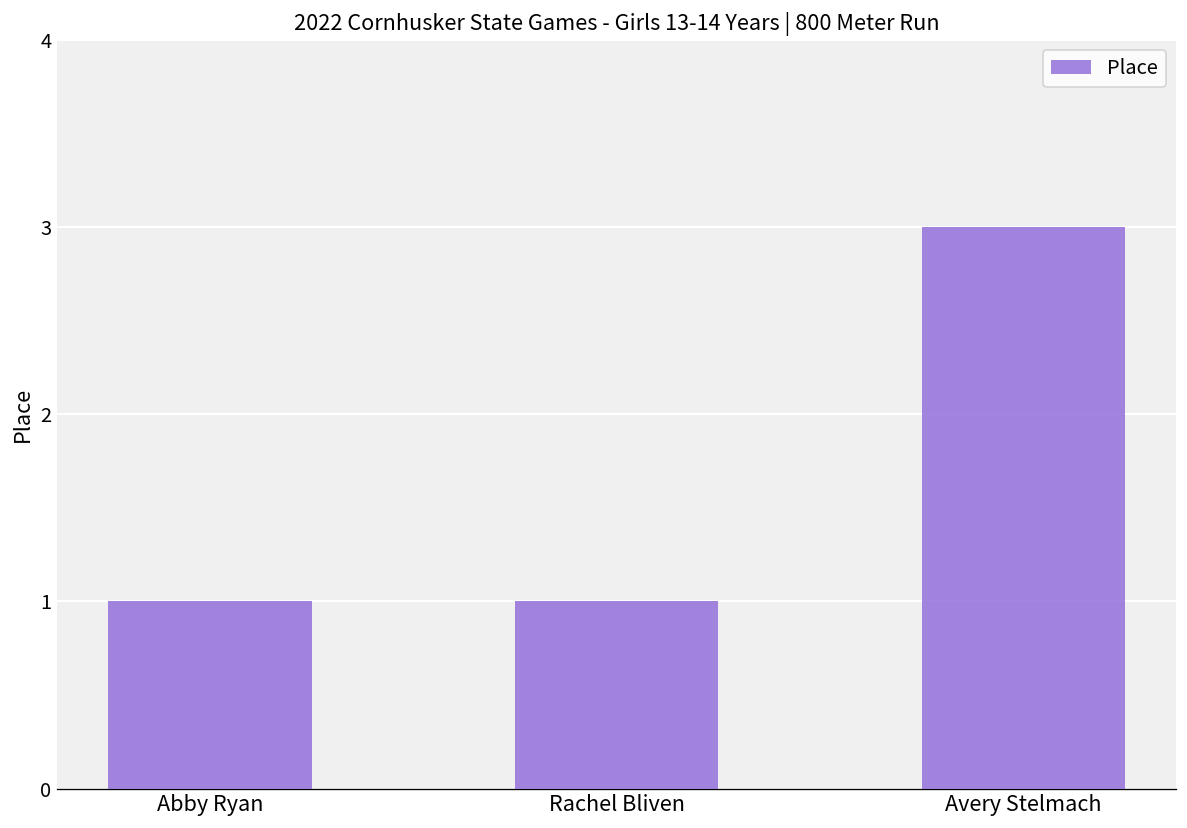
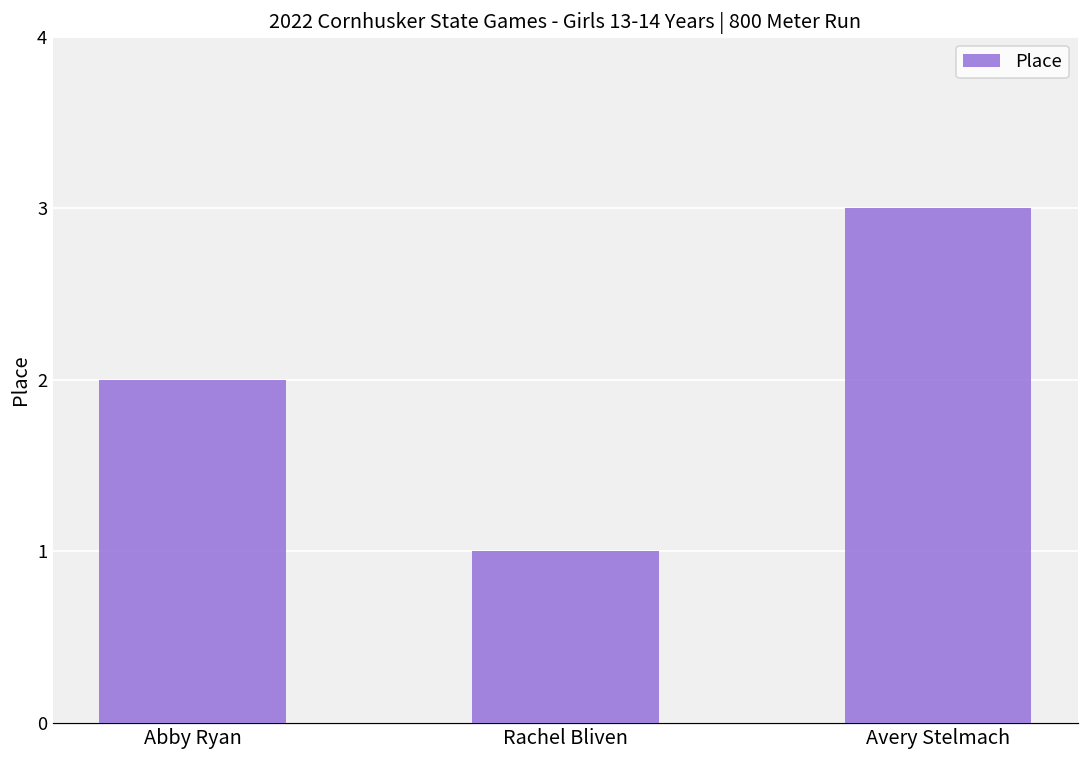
  {
-   "Abby Ryan": 1,
+   "Abby Ryan": 2,
    "Rachel Bliven": 1,
    "Avery Stelmach": 3
  }
